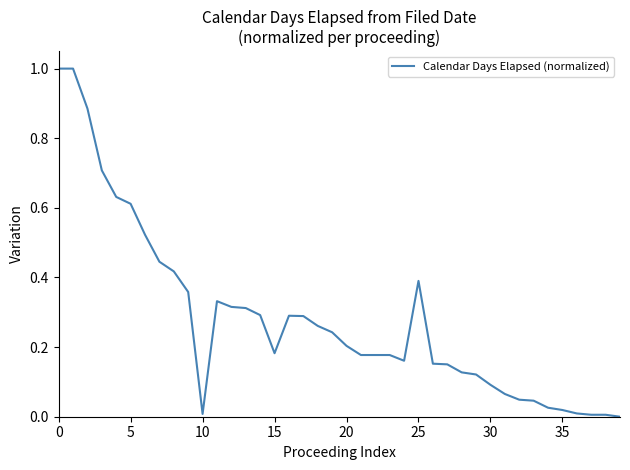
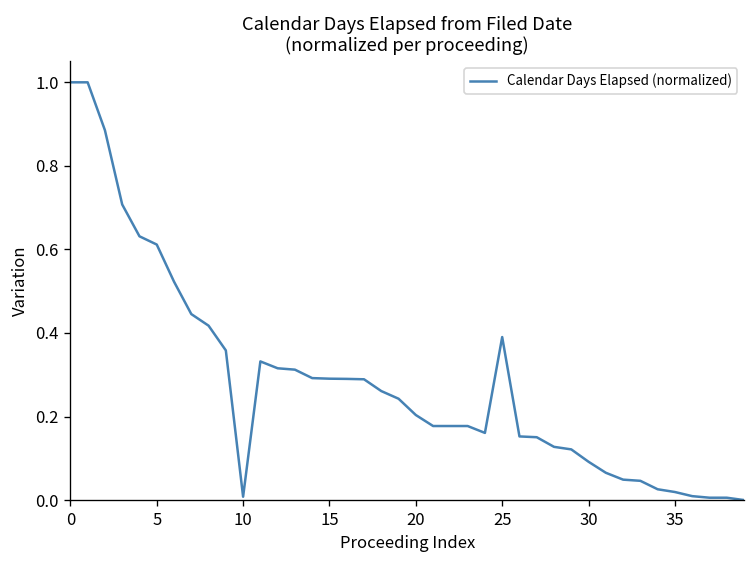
  {
    "0": 1.00,
    "5": 0.61,
    "10": 0.01,
-   "15": 0.18,
+   "15": 0.29,
    "20": 0.20,
    "25": 0.39,
    "30": 0.09,
    "35": 0.02
  }
